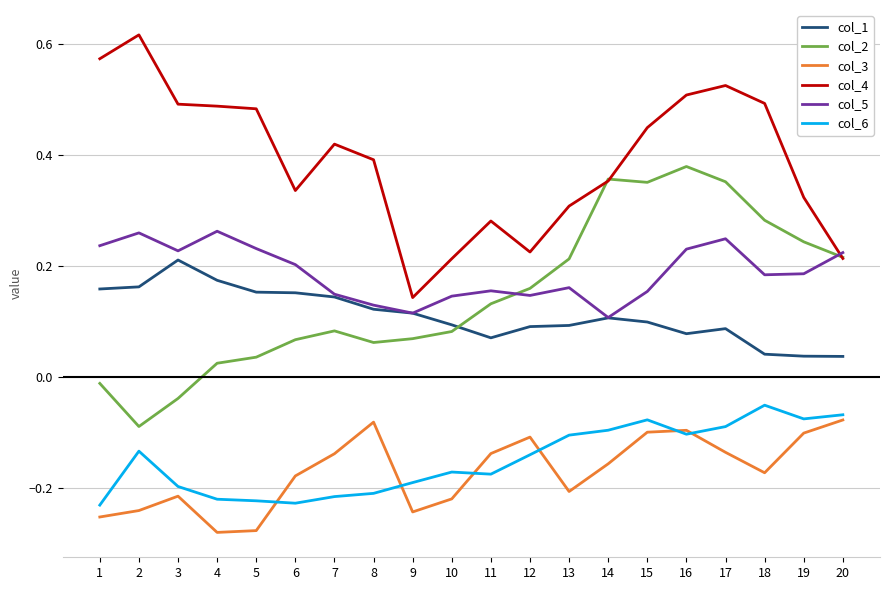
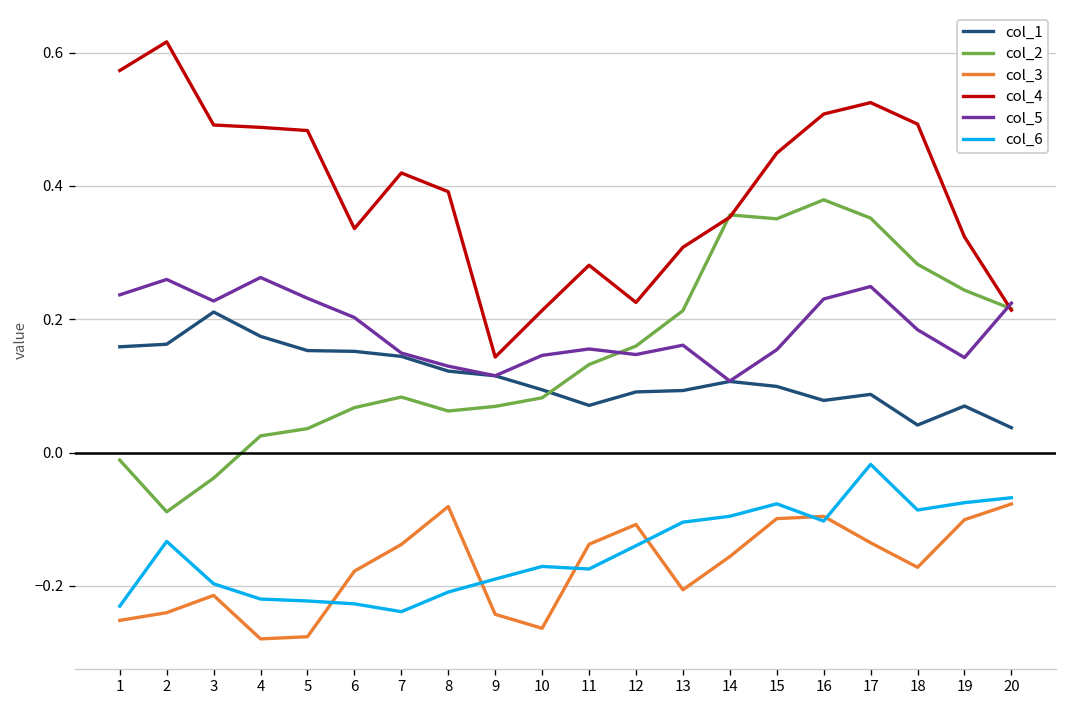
  {
    "col_1": {
      "1": 0.16,
      "2": 0.16,
      "3": 0.21,
      "4": 0.17,
      "5": 0.15,
      "6": 0.15,
      "7": 0.14,
      "8": 0.12,
      "10": 0.09,
      "11": 0.07,
      "12": 0.09,
      "13": 0.09,
      "15": 0.10,
      "16": 0.08,
      "17": 0.09,
      "18": 0.04,
-     "19": 0.04,
+     "19": 0.07,
      "20": 0.04
    },
    "col_2": {
      "1": -0.01,
      "2": -0.09,
      "3": -0.04,
      "4": 0.02,
      "5": 0.04,
      "6": 0.07,
      "7": 0.08,
      "8": 0.06,
      "9": 0.07,
      "10": 0.08,
      "11": 0.13,
      "12": 0.16,
      "13": 0.21,
      "15": 0.35,
      "16": 0.38,
      "17": 0.35,
      "18": 0.28,
      "19": 0.24
    },
    "col_3": {
      "1": -0.25,
      "2": -0.24,
      "3": -0.21,
      "4": -0.28,
      "5": -0.28,
      "6": -0.18,
      "7": -0.14,
      "8": -0.08,
      "9": -0.24,
-     "10": -0.22,
+     "10": -0.26,
      "11": -0.14,
      "12": -0.11,
      "13": -0.21,
      "14": -0.16,
      "15": -0.10,
      "16": -0.10,
      "17": -0.14,
      "18": -0.17,
      "19": -0.10,
      "20": -0.08
    },
    "col_4": {
      "1": 0.57,
      "2": 0.62,
      "3": 0.49,
      "4": 0.49,
      "5": 0.48,
      "6": 0.34,
      "7": 0.42,
      "8": 0.39,
      "9": 0.14,
      "10": 0.21,
      "11": 0.28,
      "12": 0.23,
      "13": 0.31,
      "15": 0.45,
      "16": 0.51,
      "17": 0.52,
      "18": 0.49,
      "19": 0.32
    },
    "col_5": {
      "1": 0.24,
      "2": 0.26,
      "3": 0.23,
      "4": 0.26,
      "5": 0.23,
      "6": 0.20,
      "7": 0.15,
      "8": 0.13,
      "10": 0.15,
      "11": 0.16,
      "12": 0.15,
      "13": 0.16,
      "15": 0.15,
      "16": 0.23,
      "17": 0.25,
      "18": 0.18,
-     "19": 0.19,
+     "19": 0.14,
      "20": 0.22
    },
    "col_6": {
      "1": -0.23,
      "2": -0.13,
      "3": -0.20,
      "4": -0.22,
      "5": -0.22,
      "6": -0.23,
-     "7": -0.22,
+     "7": -0.24,
      "8": -0.21,
      "9": -0.19,
      "10": -0.17,
      "11": -0.17,
      "12": -0.14,
      "13": -0.10,
      "14": -0.10,
      "15": -0.08,
      "16": -0.10,
-     "17": -0.09,
-     "18": -0.05,
+     "17": -0.02,
+     "18": -0.09,
      "19": -0.08,
      "20": -0.07
    }
  }
